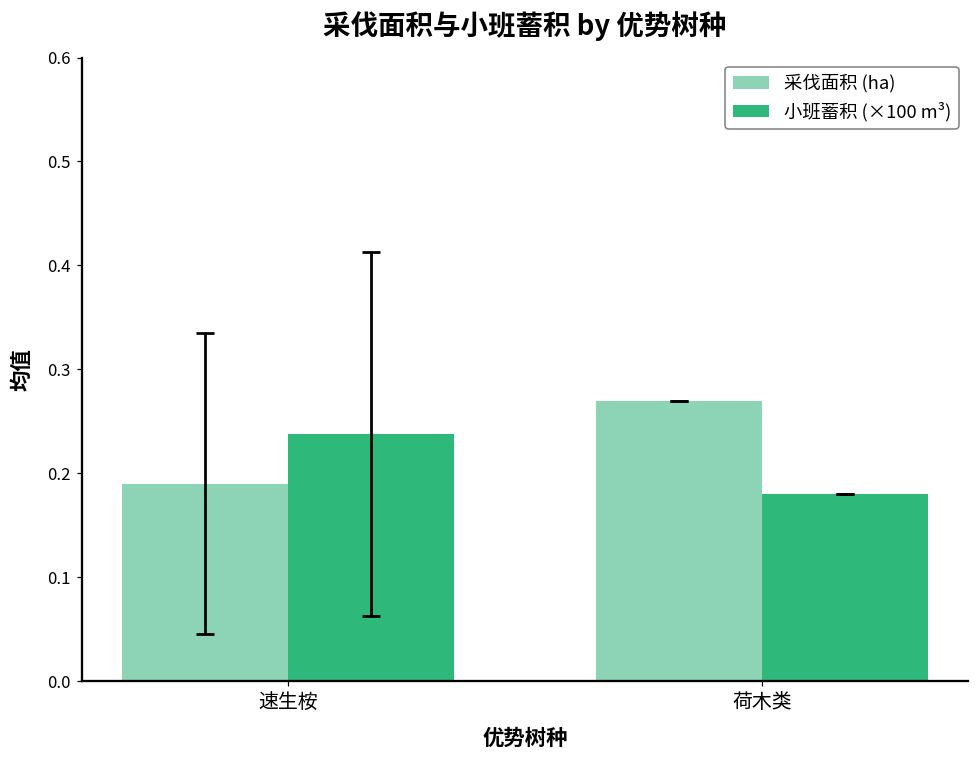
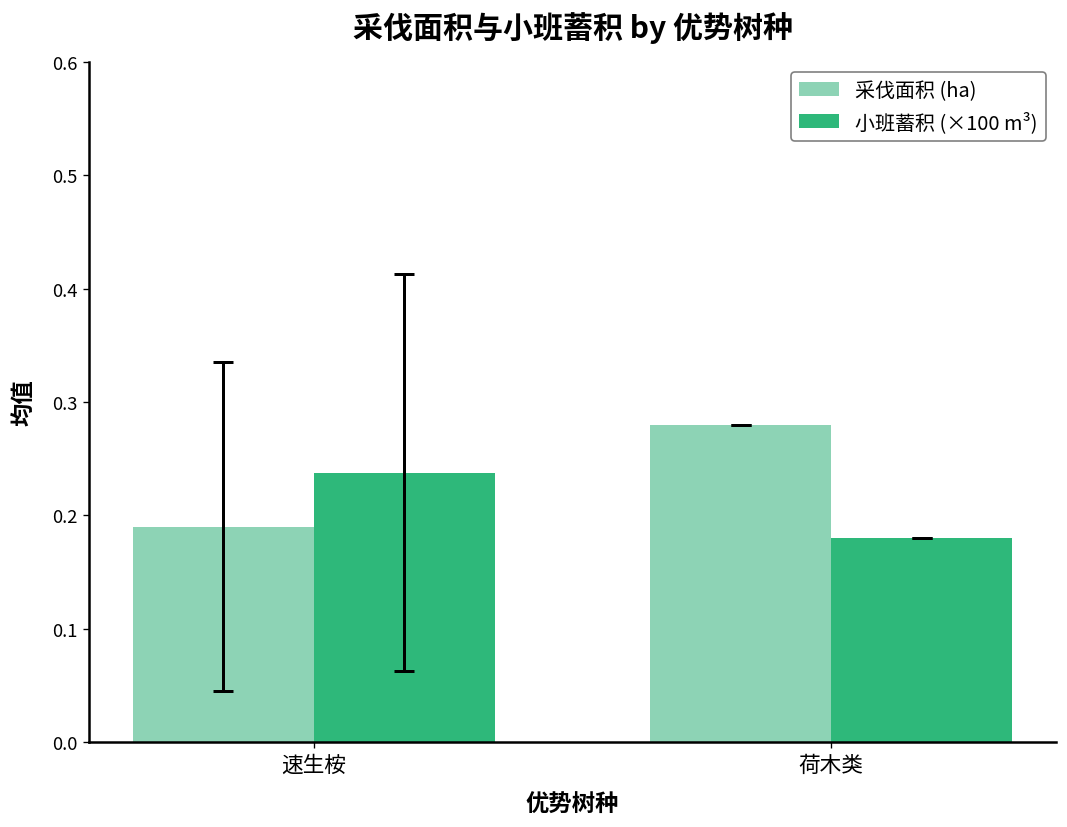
  {
    "采伐面积 (ha)": {
      "速生桉": 0.19,
-     "荷木类": 0.27
+     "荷木类": 0.28
    },
    "小班蓄积 (×100 m³)": {
      "速生桉": 0.24,
      "荷木类": 0.18
    }
  }
